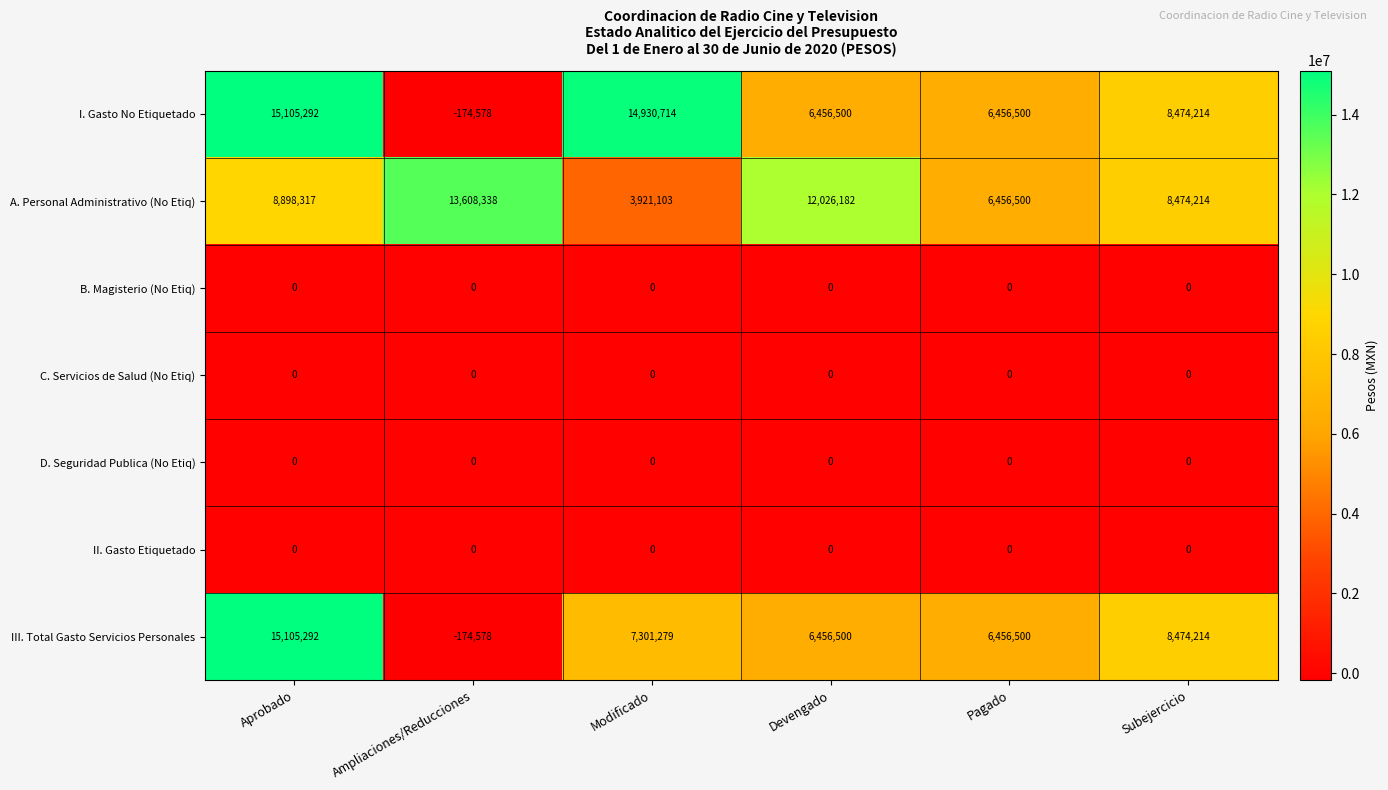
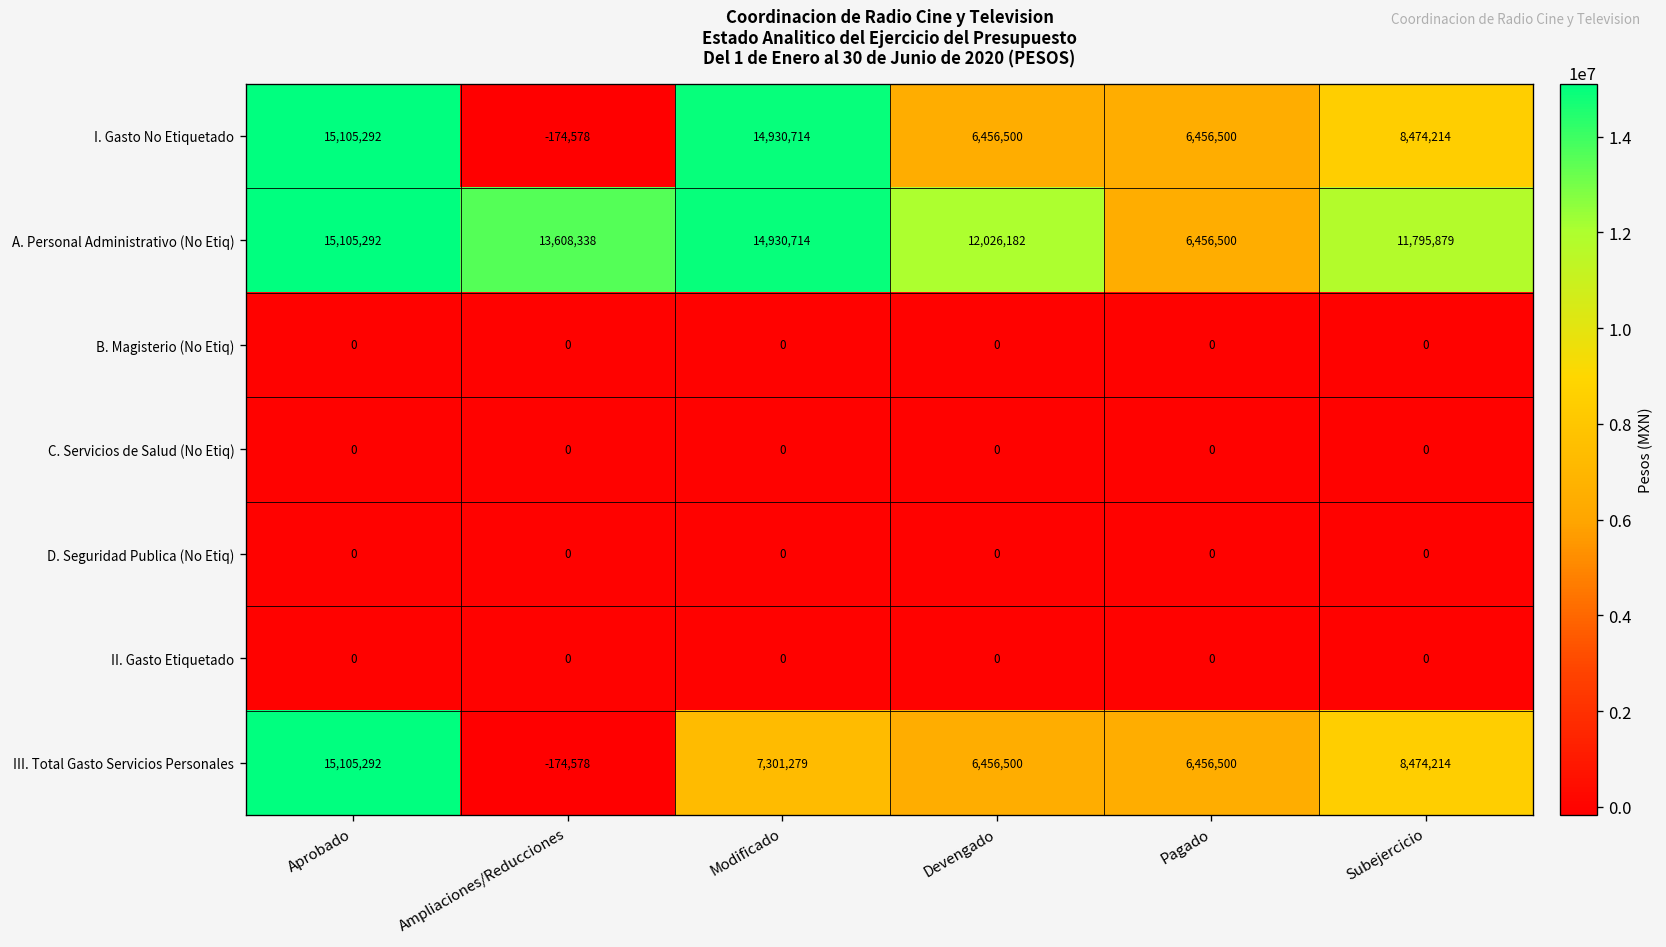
  {
    "I. Gasto No Etiquetado": {
      "Aprobado": "15,105,292",
      "Ampliaciones/Reducciones": "-174,578",
      "Modificado": "14,930,714",
      "Devengado": "6,456,500",
      "Pagado": "6,456,500",
      "Subejercicio": "8,474,214"
    },
    "A. Personal Administrativo (No Etiq)": {
-     "Aprobado": "8,898,317",
+     "Aprobado": "15,105,292",
      "Ampliaciones/Reducciones": "13,608,338",
-     "Modificado": "3,921,103",
+     "Modificado": "14,930,714",
      "Devengado": "12,026,182",
      "Pagado": "6,456,500",
-     "Subejercicio": "8,474,214"
+     "Subejercicio": "11,795,879"
    },
    "B. Magisterio (No Etiq)": {
      "Aprobado": "0",
      "Ampliaciones/Reducciones": "0",
      "Modificado": "0",
      "Devengado": "0",
      "Pagado": "0",
      "Subejercicio": "0"
    },
    "C. Servicios de Salud (No Etiq)": {
      "Aprobado": "0",
      "Ampliaciones/Reducciones": "0",
      "Modificado": "0",
      "Devengado": "0",
      "Pagado": "0",
      "Subejercicio": "0"
    },
    "D. Seguridad Publica (No Etiq)": {
      "Aprobado": "0",
      "Ampliaciones/Reducciones": "0",
      "Modificado": "0",
      "Devengado": "0",
      "Pagado": "0",
      "Subejercicio": "0"
    },
    "II. Gasto Etiquetado": {
      "Aprobado": "0",
      "Ampliaciones/Reducciones": "0",
      "Modificado": "0",
      "Devengado": "0",
      "Pagado": "0",
      "Subejercicio": "0"
    },
    "III. Total Gasto Servicios Personales": {
      "Aprobado": "15,105,292",
      "Ampliaciones/Reducciones": "-174,578",
      "Modificado": "7,301,279",
      "Devengado": "6,456,500",
      "Pagado": "6,456,500",
      "Subejercicio": "8,474,214"
    }
  }
